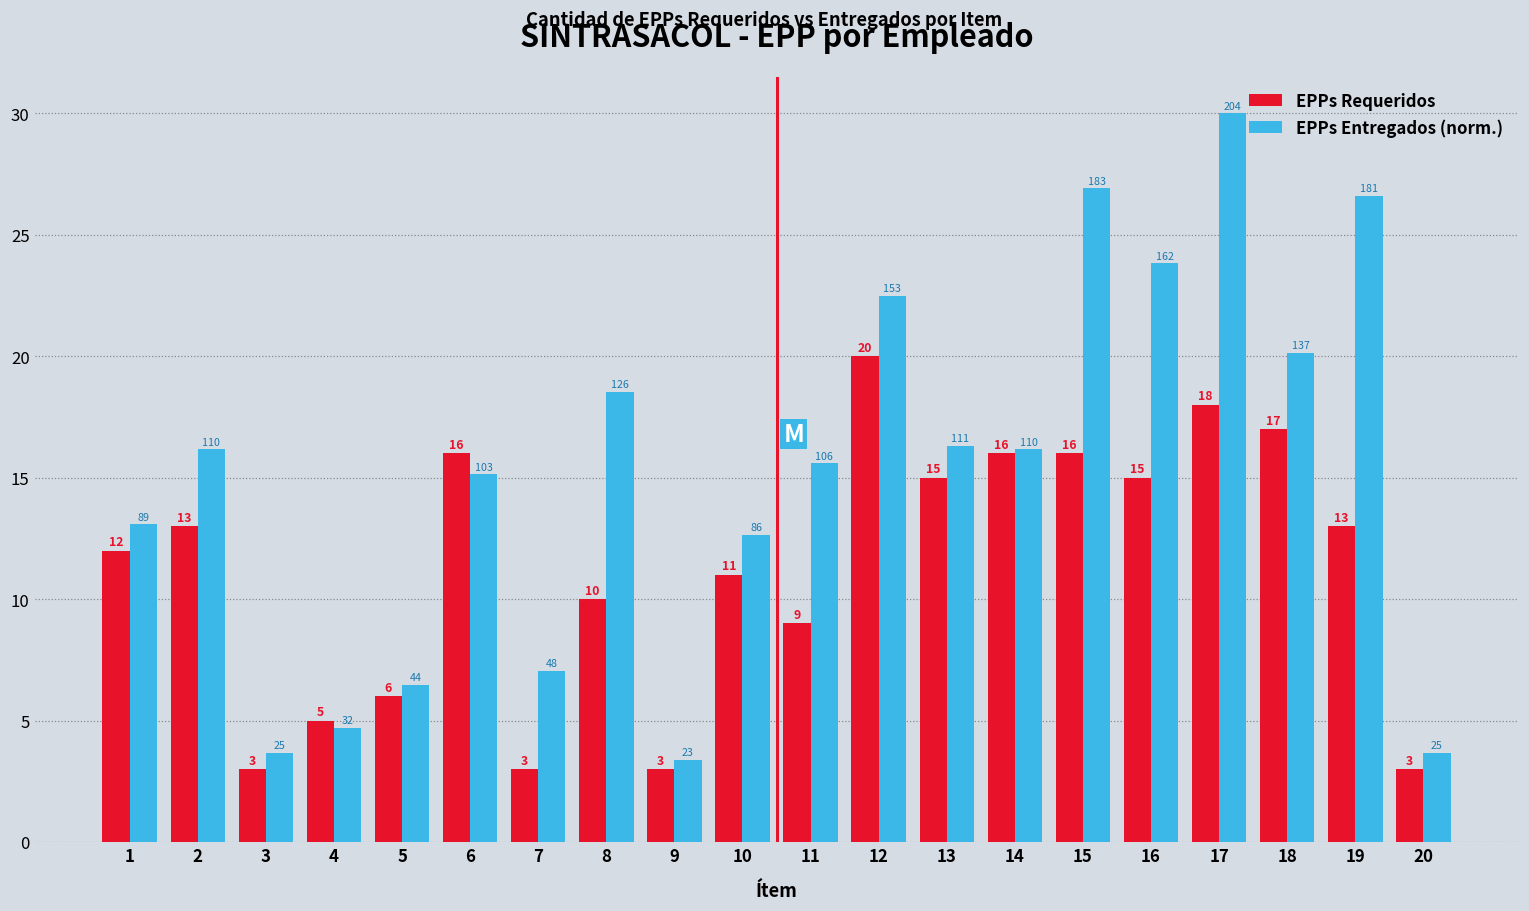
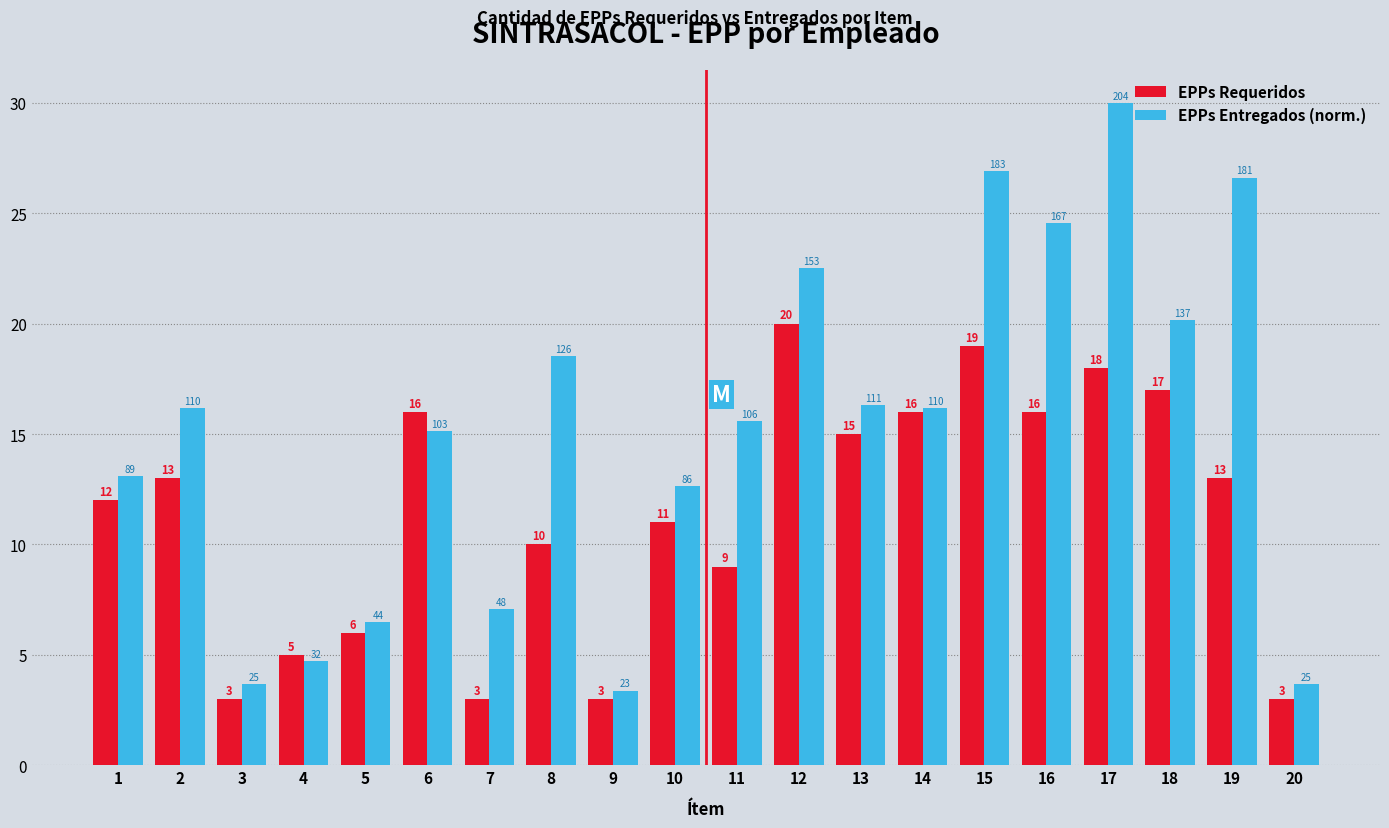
  {
    "EPPs Requeridos": {
      "1": 12,
      "2": 13,
      "3": 3,
      "4": 5,
      "5": 6,
      "6": 16,
      "7": 3,
      "8": 10,
      "9": 3,
      "10": 11,
      "11": 9,
      "12": 20,
      "13": 15,
      "14": 16,
-     "15": 16,
-     "16": 15,
+     "15": 19,
+     "16": 16,
      "17": 18,
      "18": 17,
      "19": 13,
      "20": 3
    },
    "EPPs Entregados (norm.)": {
-     "16": 162
+     "16": 167
    }
  }
